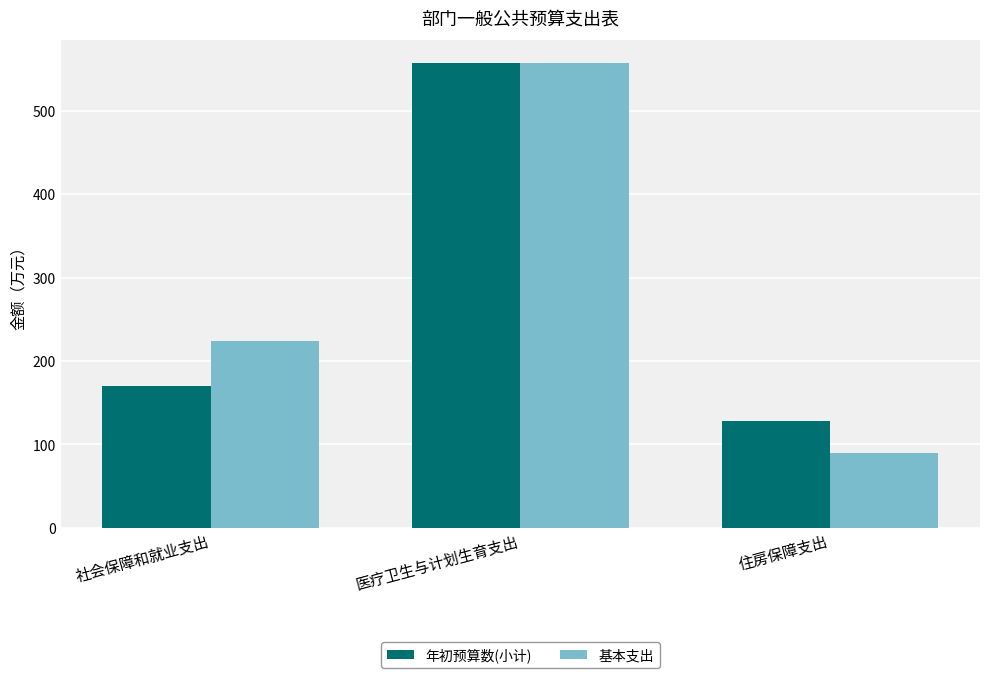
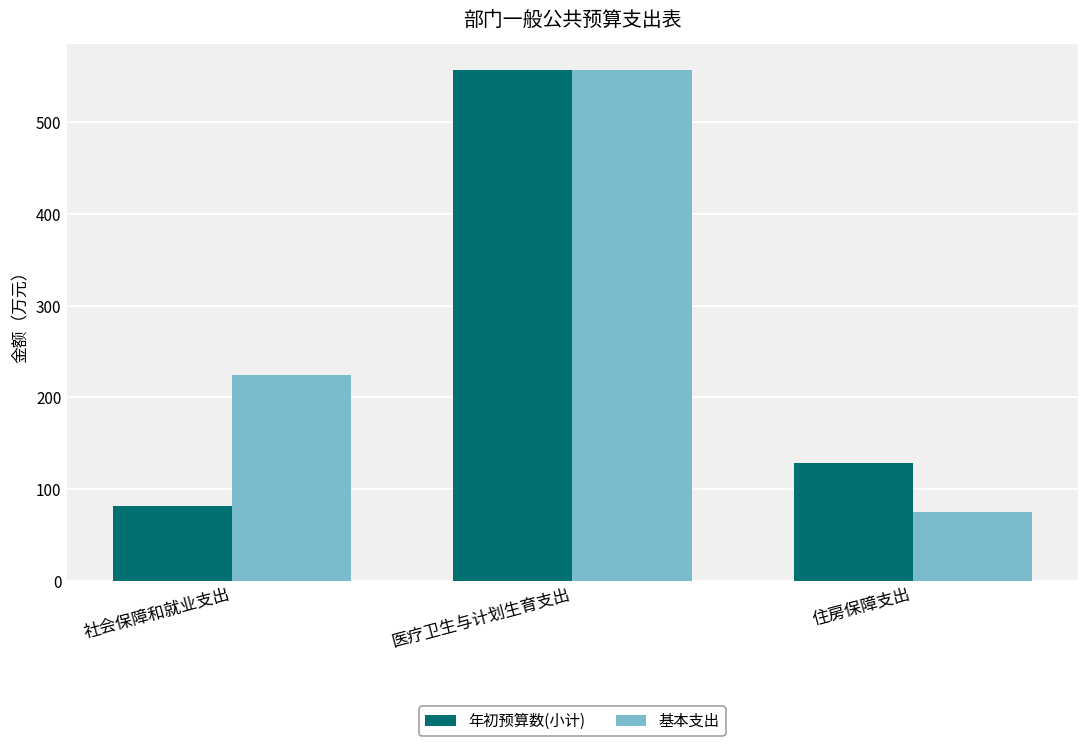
  {
    "年初预算数(小计)": {
-     "社会保障和就业支出": 170,
+     "社会保障和就业支出": 80,
      "医疗卫生与计划生育支出": 560,
      "住房保障支出": 130
    },
    "基本支出": {
      "社会保障和就业支出": 220,
      "医疗卫生与计划生育支出": 560,
-     "住房保障支出": 90
+     "住房保障支出": 70
    }
  }
